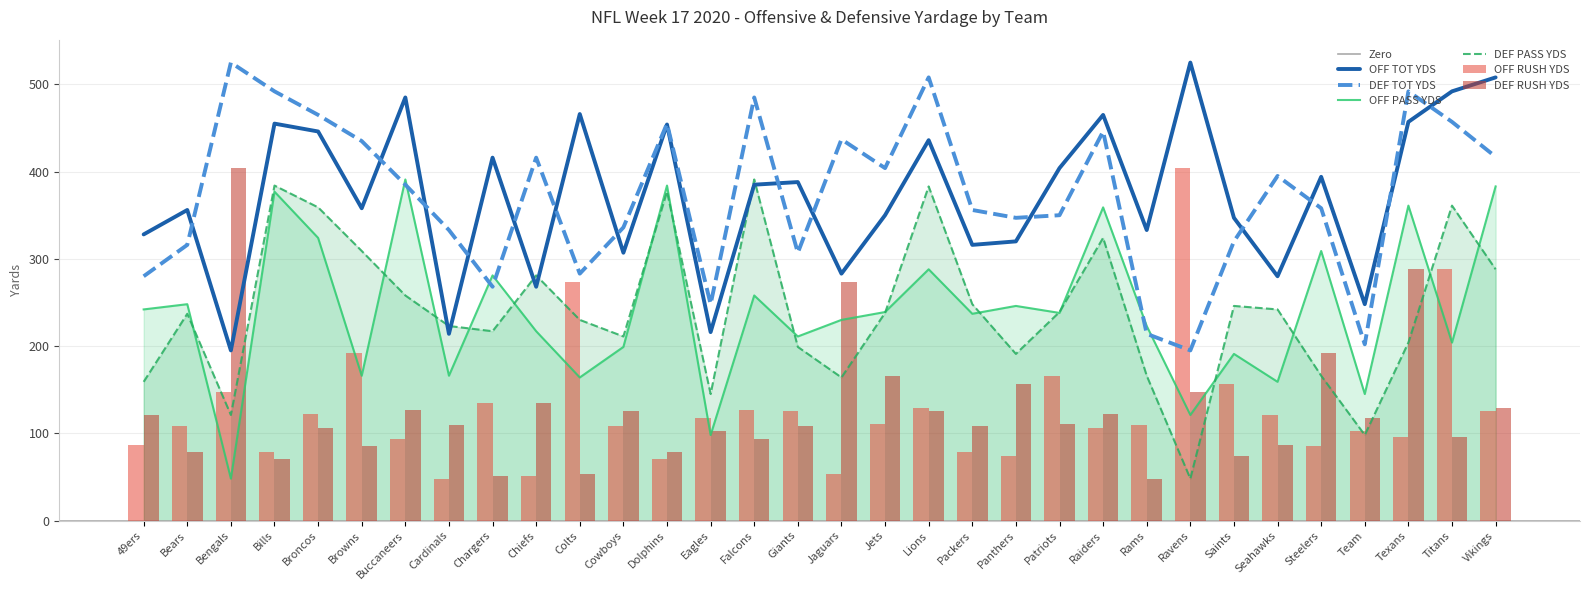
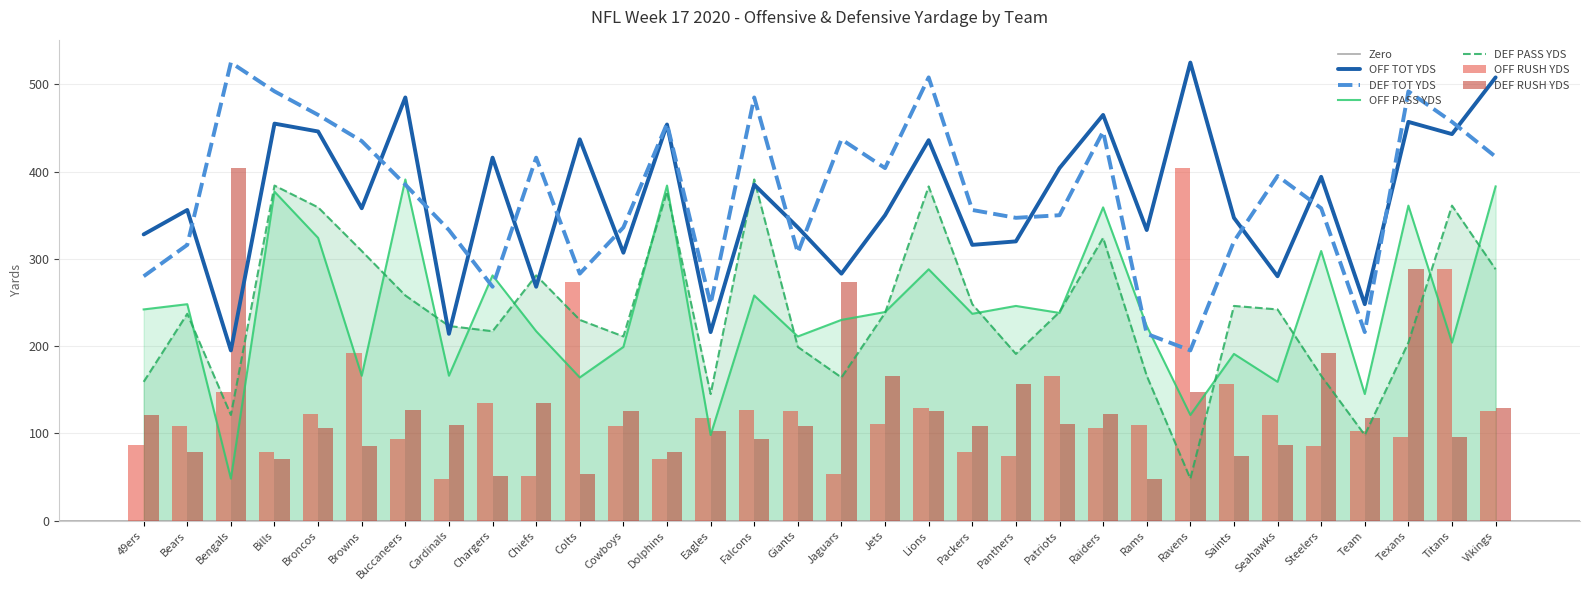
  {
    "OFF TOT YDS": {
      "49ers": 330,
      "Bears": 360,
      "Bengals": 200,
      "Bills": 460,
      "Broncos": 450,
      "Browns": 360,
      "Buccaneers": 490,
      "Cardinals": 210,
      "Chargers": 420,
      "Chiefs": 270,
-     "Colts": 470,
+     "Colts": 440,
      "Cowboys": 310,
      "Eagles": 220,
      "Falcons": 390,
-     "Giants": 390,
+     "Giants": 340,
      "Jaguars": 280,
      "Jets": 350,
      "Lions": 440,
      "Packers": 320,
      "Panthers": 320,
      "Patriots": 400,
      "Raiders": 470,
      "Rams": 330,
      "Ravens": 530,
      "Saints": 350,
      "Seahawks": 280,
      "Steelers": 390,
      "Team": 250,
      "Texans": 460,
-     "Titans": 490,
+     "Titans": 440,
      "Vikings": 510
    },
    "DEF TOT YDS": {
      "49ers": 280,
      "Bears": 320,
      "Bengals": 530,
      "Bills": 490,
      "Broncos": 470,
      "Browns": 440,
      "Buccaneers": 390,
      "Cardinals": 330,
      "Chargers": 270,
      "Chiefs": 420,
      "Colts": 280,
      "Cowboys": 340,
      "Eagles": 250,
      "Falcons": 490,
      "Giants": 310,
      "Jaguars": 440,
      "Jets": 400,
      "Lions": 510,
      "Packers": 360,
      "Panthers": 350,
      "Patriots": 350,
      "Raiders": 450,
      "Rams": 210,
      "Ravens": 200,
      "Saints": 320,
      "Seahawks": 400,
      "Steelers": 360,
-     "Team": 200,
+     "Team": 220,
      "Texans": 490,
      "Titans": 460,
      "Vikings": 420
    }
  }
